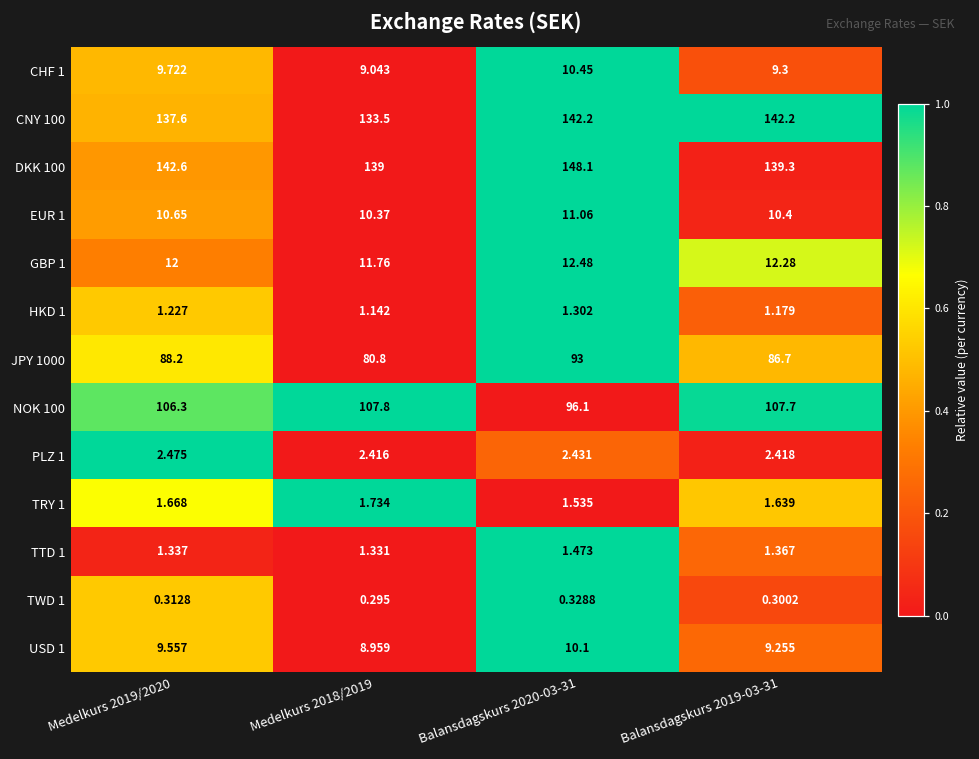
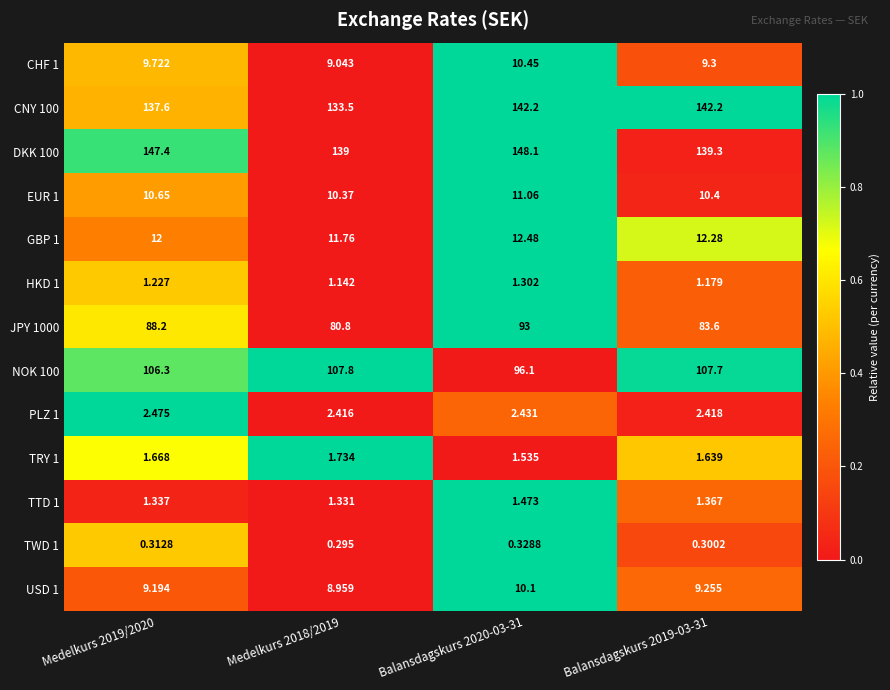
  {
    "CHF 1": {
      "Medelkurs 2019/2020": 9.722,
      "Medelkurs 2018/2019": 9.043,
      "Balansdagskurs 2020-03-31": 10.45,
      "Balansdagskurs 2019-03-31": 9.3
    },
    "CNY 100": {
      "Medelkurs 2019/2020": 137.6,
      "Medelkurs 2018/2019": 133.5,
      "Balansdagskurs 2020-03-31": 142.2,
      "Balansdagskurs 2019-03-31": 142.2
    },
    "DKK 100": {
-     "Medelkurs 2019/2020": 142.6,
+     "Medelkurs 2019/2020": 147.4,
      "Medelkurs 2018/2019": 139,
      "Balansdagskurs 2020-03-31": 148.1,
      "Balansdagskurs 2019-03-31": 139.3
    },
    "EUR 1": {
      "Medelkurs 2019/2020": 10.65,
      "Medelkurs 2018/2019": 10.37,
      "Balansdagskurs 2020-03-31": 11.06,
      "Balansdagskurs 2019-03-31": 10.4
    },
    "GBP 1": {
      "Medelkurs 2019/2020": 12,
      "Medelkurs 2018/2019": 11.76,
      "Balansdagskurs 2020-03-31": 12.48,
      "Balansdagskurs 2019-03-31": 12.28
    },
    "HKD 1": {
      "Medelkurs 2019/2020": 1.227,
      "Medelkurs 2018/2019": 1.142,
      "Balansdagskurs 2020-03-31": 1.302,
      "Balansdagskurs 2019-03-31": 1.179
    },
    "JPY 1000": {
      "Medelkurs 2019/2020": 88.2,
      "Medelkurs 2018/2019": 80.8,
      "Balansdagskurs 2020-03-31": 93,
-     "Balansdagskurs 2019-03-31": 86.7
+     "Balansdagskurs 2019-03-31": 83.6
    },
    "NOK 100": {
      "Medelkurs 2019/2020": 106.3,
      "Medelkurs 2018/2019": 107.8,
      "Balansdagskurs 2020-03-31": 96.1,
      "Balansdagskurs 2019-03-31": 107.7
    },
    "PLZ 1": {
      "Medelkurs 2019/2020": 2.475,
      "Medelkurs 2018/2019": 2.416,
      "Balansdagskurs 2020-03-31": 2.431,
      "Balansdagskurs 2019-03-31": 2.418
    },
    "TRY 1": {
      "Medelkurs 2019/2020": 1.668,
      "Medelkurs 2018/2019": 1.734,
      "Balansdagskurs 2020-03-31": 1.535,
      "Balansdagskurs 2019-03-31": 1.639
    },
    "TTD 1": {
      "Medelkurs 2019/2020": 1.337,
      "Medelkurs 2018/2019": 1.331,
      "Balansdagskurs 2020-03-31": 1.473,
      "Balansdagskurs 2019-03-31": 1.367
    },
    "TWD 1": {
      "Medelkurs 2019/2020": 0.3128,
      "Medelkurs 2018/2019": 0.295,
      "Balansdagskurs 2020-03-31": 0.3288,
      "Balansdagskurs 2019-03-31": 0.3002
    },
    "USD 1": {
-     "Medelkurs 2019/2020": 9.557,
+     "Medelkurs 2019/2020": 9.194,
      "Medelkurs 2018/2019": 8.959,
      "Balansdagskurs 2020-03-31": 10.1,
      "Balansdagskurs 2019-03-31": 9.255
    }
  }
